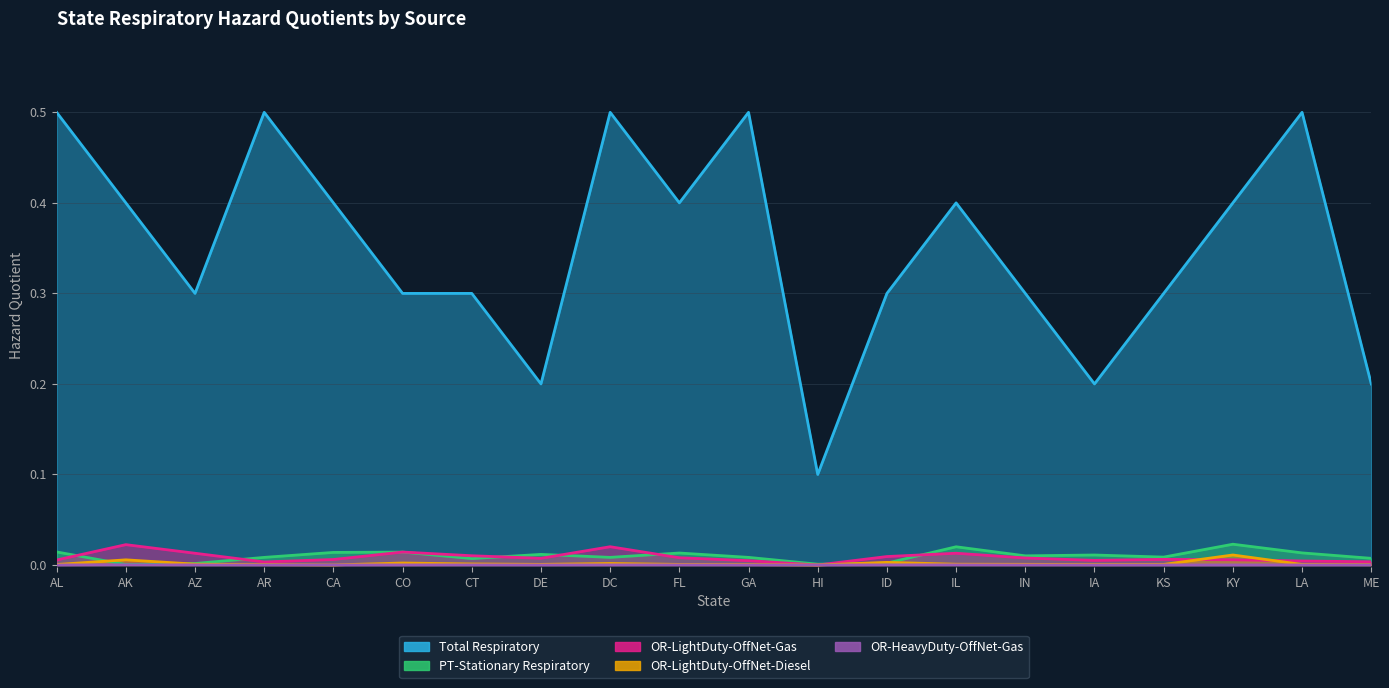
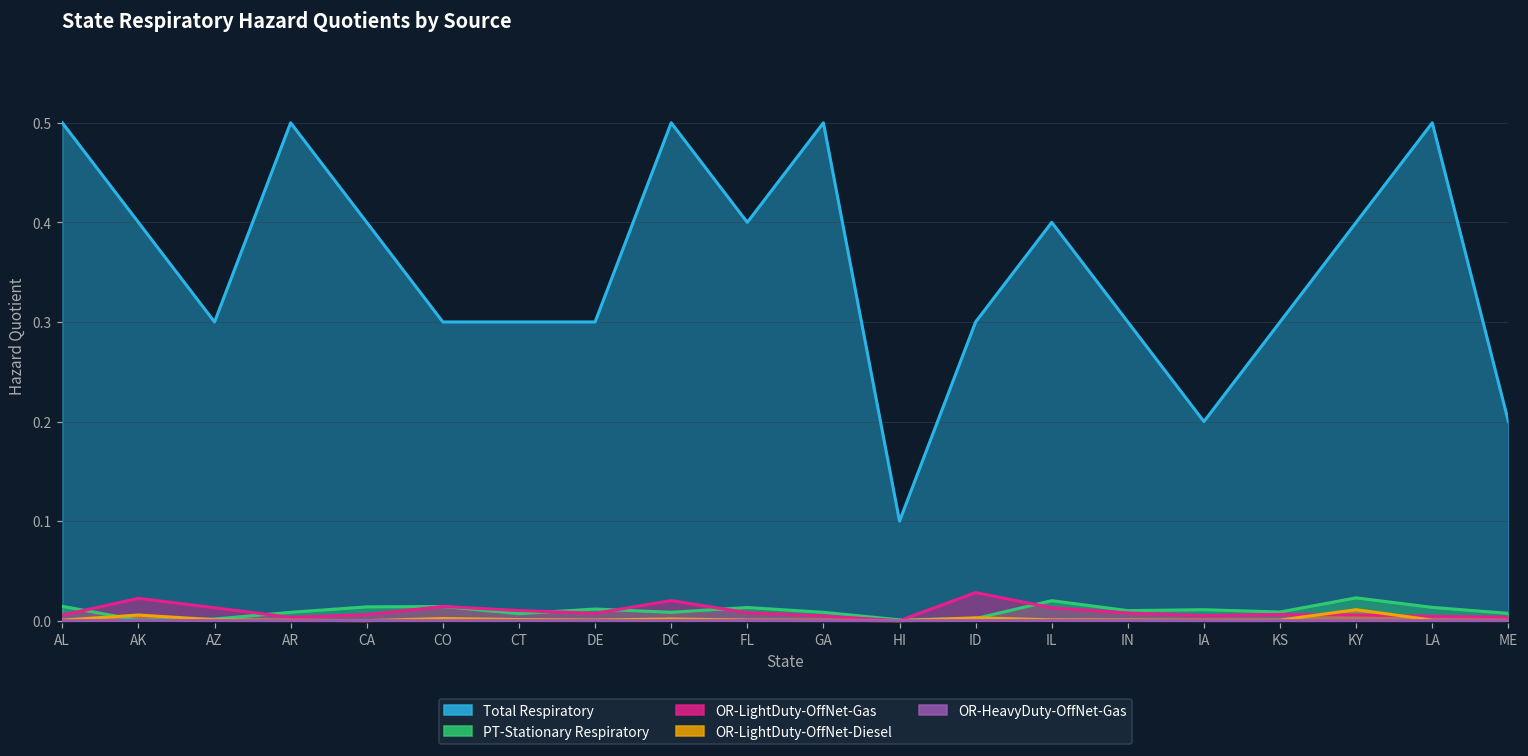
  {
    "Total Respiratory": {
      "AL": 0.5,
      "AK": 0.4,
      "AZ": 0.3,
      "AR": 0.5,
      "CA": 0.4,
      "CO": 0.3,
      "CT": 0.3,
-     "DE": 0.2,
+     "DE": 0.3,
      "DC": 0.5,
      "FL": 0.4,
      "GA": 0.5,
      "HI": 0.1,
      "ID": 0.3,
      "IL": 0.4,
      "IN": 0.3,
      "IA": 0.2,
      "KS": 0.3,
      "KY": 0.4,
      "LA": 0.5,
      "ME": 0.2
    },
    "PT-Stationary Respiratory": {
      "AL": 0.01,
      "AR": 0.01,
      "CA": 0.01,
      "CT": 0.01,
      "DE": 0.01,
      "DC": 0.01,
      "FL": 0.01,
      "GA": 0.01,
      "IL": 0.02,
      "IA": 0.01,
      "KY": 0.02,
      "LA": 0.01,
      "ME": 0.01
    },
    "OR-LightDuty-OffNet-Gas": {
      "AL": 0.01,
      "AK": 0.02,
      "AZ": 0.01,
      "AR": 0.00,
      "CA": 0.01,
      "CT": 0.01,
      "DE": 0.01,
      "DC": 0.02,
      "FL": 0.01,
      "GA": 0.00,
-     "ID": 0.01,
+     "ID": 0.03,
      "IL": 0.01,
      "IA": 0.01,
      "KY": 0.01,
      "LA": 0.00,
      "ME": 0.00
    },
    "OR-LightDuty-OffNet-Diesel": {
      "AK": 0.01,
      "KY": 0.01
    },
    "OR-HeavyDuty-OffNet-Gas": {
      "KY": 0.00
    }
  }
